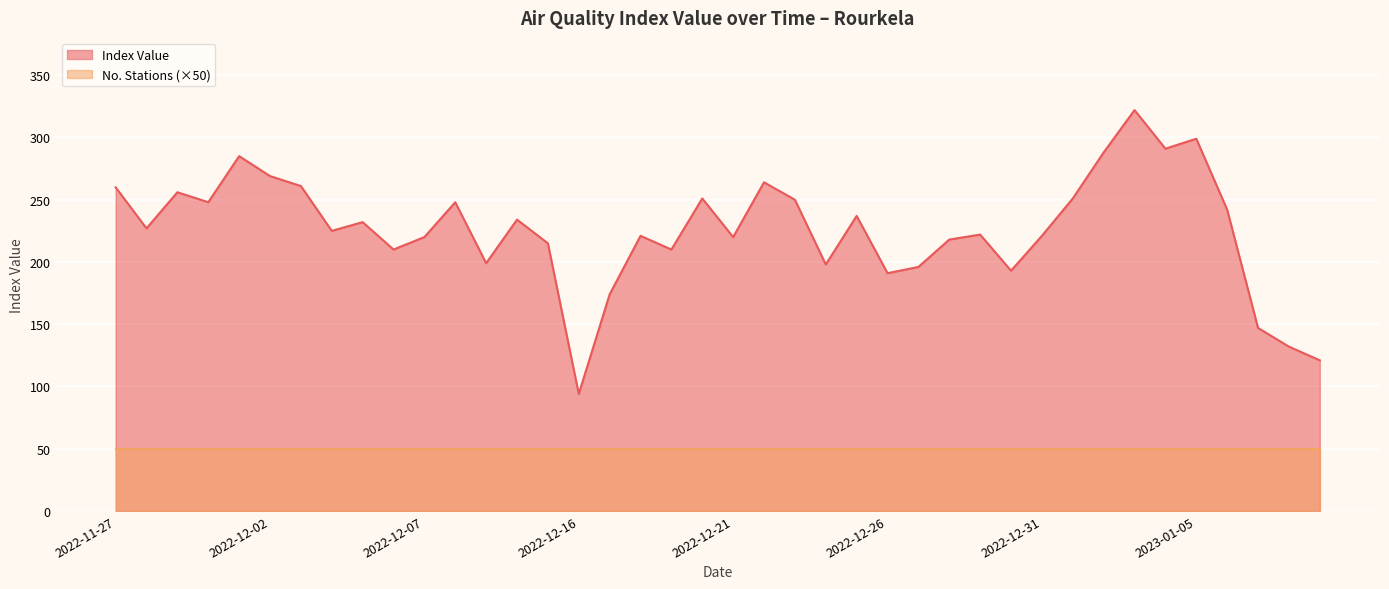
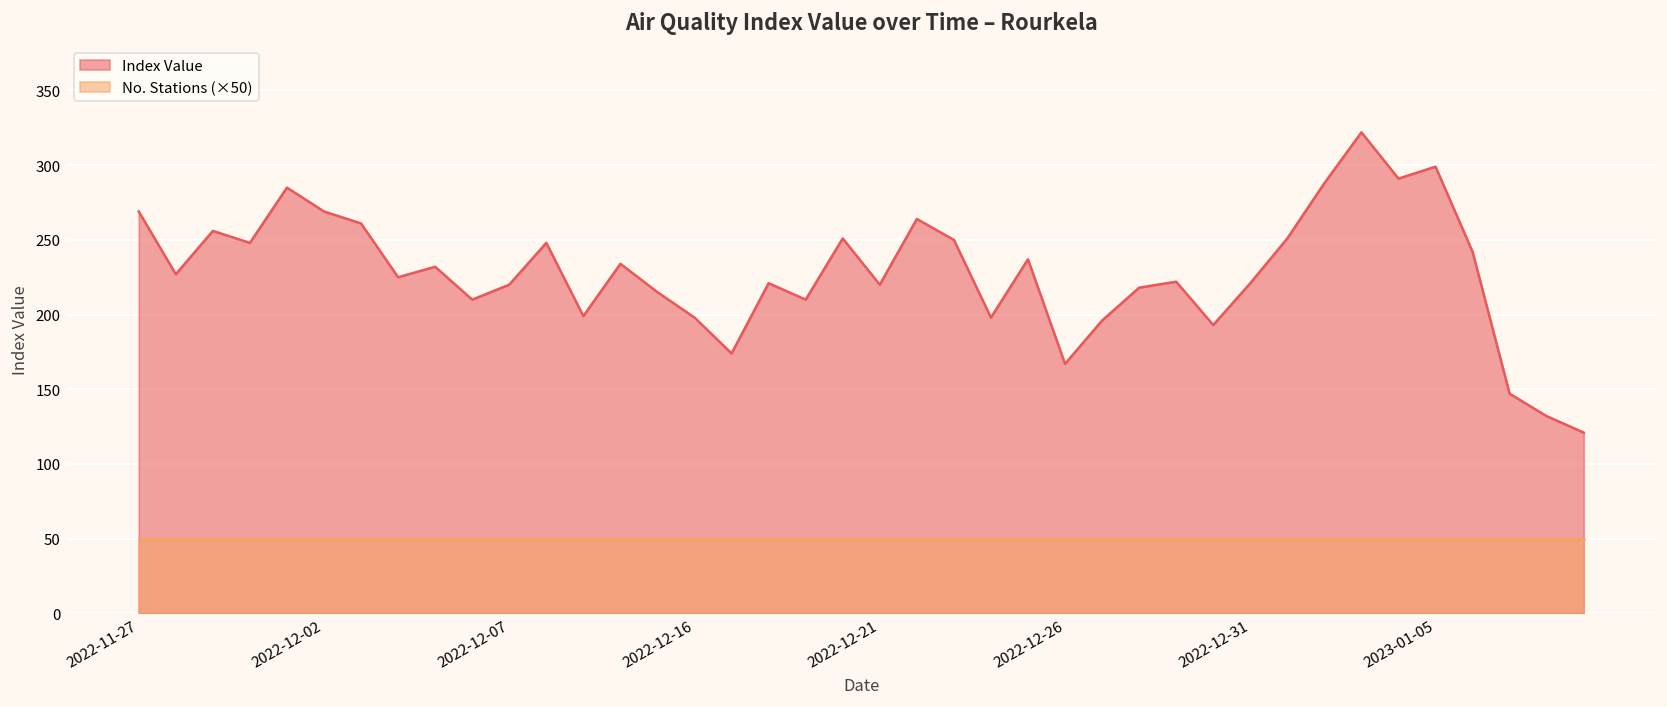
  {
    "Index Value": {
-     "2022-11-27": 260,
+     "2022-11-27": 269,
      "2022-12-02": 269,
      "2022-12-07": 220,
-     "2022-12-16": 94,
+     "2022-12-16": 198,
      "2022-12-21": 220,
-     "2022-12-26": 191,
+     "2022-12-26": 167,
      "2022-12-31": 221,
      "2023-01-05": 299
    },
    "No. Stations (×50)": {
      "2022-11-27": 50,
      "2022-12-02": 50,
      "2022-12-07": 50,
      "2022-12-16": 50,
      "2022-12-21": 50,
      "2022-12-26": 50,
      "2022-12-31": 50,
      "2023-01-05": 50
    }
  }
